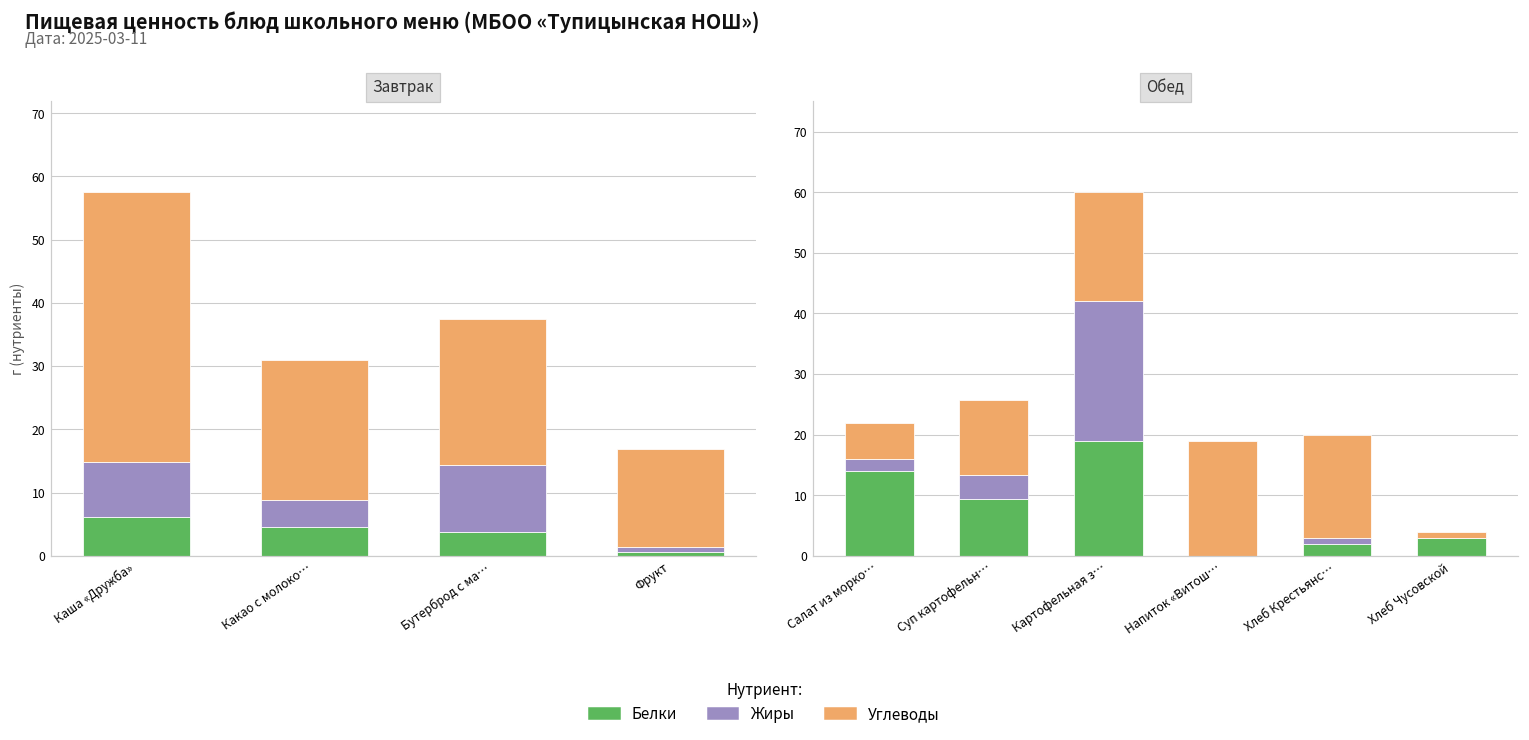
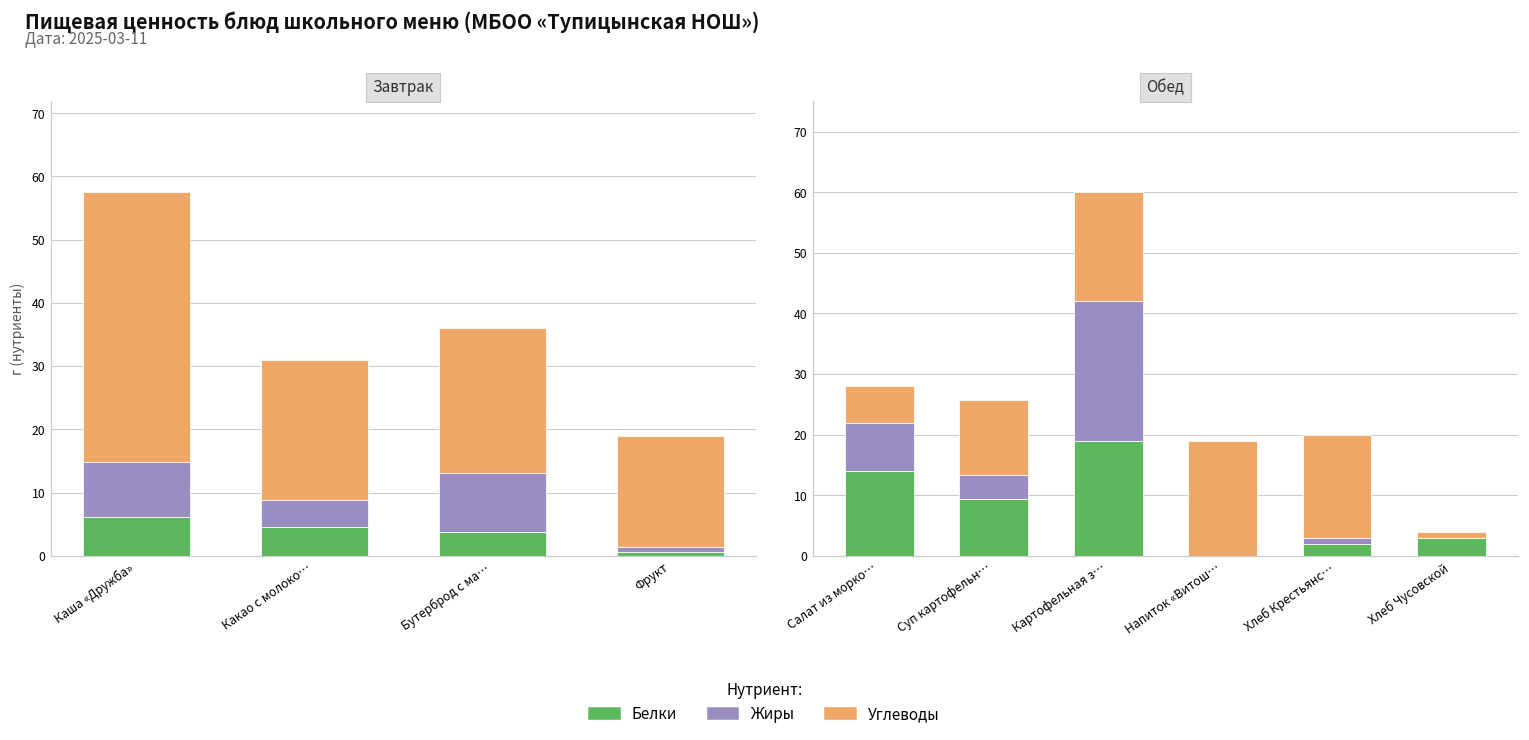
  {
    "Завтрак": {
      "Белки": {
        "Каша «Дружба»": 6,
        "Какао с молоко…": 5,
        "Бутерброд с ма…": 4,
        "Фрукт": 1
      },
      "Жиры": {
        "Каша «Дружба»": 9,
        "Какао с молоко…": 4,
-       "Бутерброд с ма…": 11,
+       "Бутерброд с ма…": 9,
        "Фрукт": 1
      },
      "Углеводы": {
        "Каша «Дружба»": 43,
        "Какао с молоко…": 22,
        "Бутерброд с ма…": 23,
-       "Фрукт": 16
+       "Фрукт": 18
      }
    },
    "Обед": {
      "Белки": {
        "Салат из морко…": 14,
        "Суп картофельн…": 9,
        "Картофельная з…": 19,
        "Напиток «Витош…": 0,
        "Хлеб Крестьянс…": 2,
        "Хлеб Чусовской": 3
      },
      "Жиры": {
-       "Салат из морко…": 2,
+       "Салат из морко…": 8,
        "Суп картофельн…": 4,
        "Картофельная з…": 23,
        "Напиток «Витош…": 0,
        "Хлеб Крестьянс…": 1,
        "Хлеб Чусовской": 0
      },
      "Углеводы": {
        "Салат из морко…": 6,
        "Суп картофельн…": 12,
        "Картофельная з…": 18,
        "Напиток «Витош…": 19,
        "Хлеб Крестьянс…": 17,
        "Хлеб Чусовской": 1
      }
    }
  }
